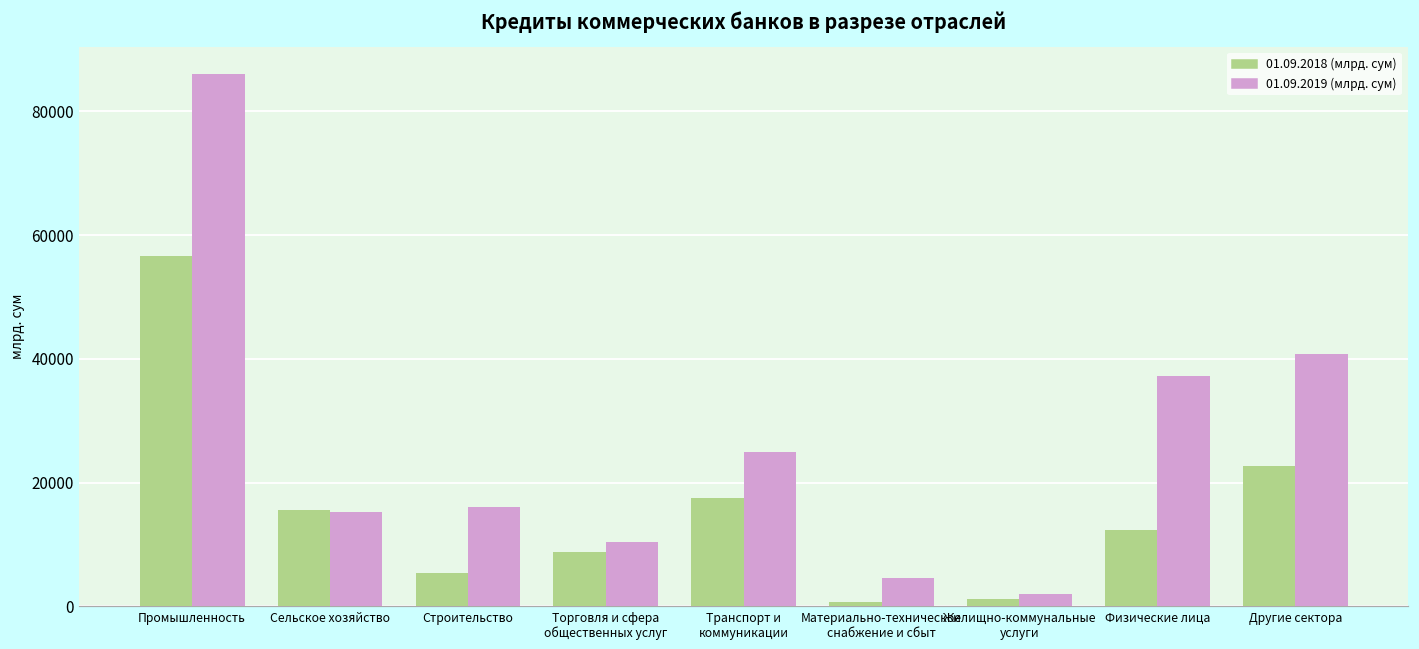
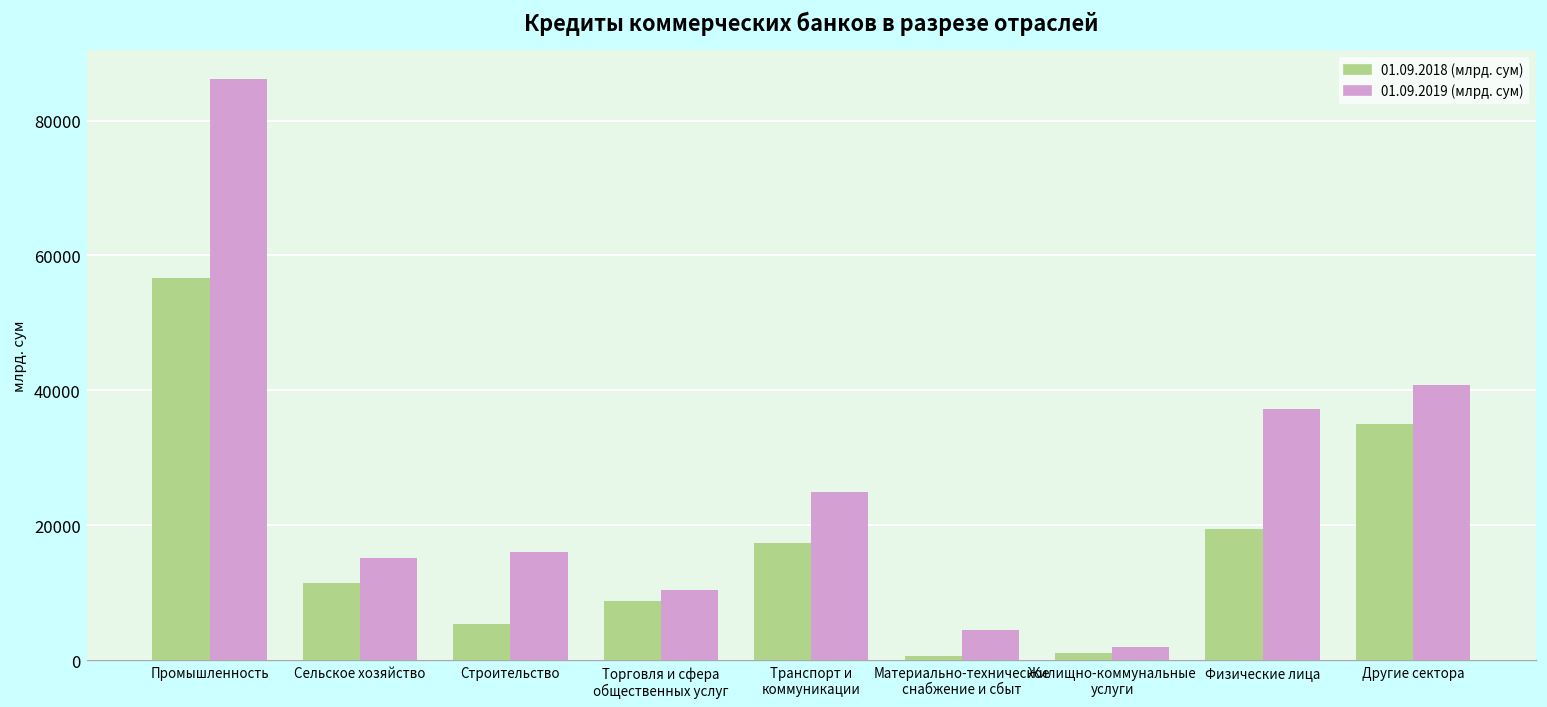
  {
    "01.09.2018 (млрд. сум)": {
      "Промышленность": 57000,
-     "Сельское хозяйство": 16000,
+     "Сельское хозяйство": 11000,
      "Строительство": 5000,
      "Торговля и сфера общественных услуг": 9000,
      "Транспорт и коммуникации": 17000,
      "Материально-техническое снабжение и сбыт": 1000,
      "Жилищно-коммунальные услуги": 1000,
-     "Физические лица": 12000,
-     "Другие сектора": 23000
+     "Физические лица": 20000,
+     "Другие сектора": 35000
    },
    "01.09.2019 (млрд. сум)": {
      "Промышленность": 86000,
      "Сельское хозяйство": 15000,
      "Строительство": 16000,
      "Торговля и сфера общественных услуг": 10000,
      "Транспорт и коммуникации": 25000,
      "Материально-техническое снабжение и сбыт": 5000,
      "Жилищно-коммунальные услуги": 2000,
      "Физические лица": 37000,
      "Другие сектора": 41000
    }
  }
